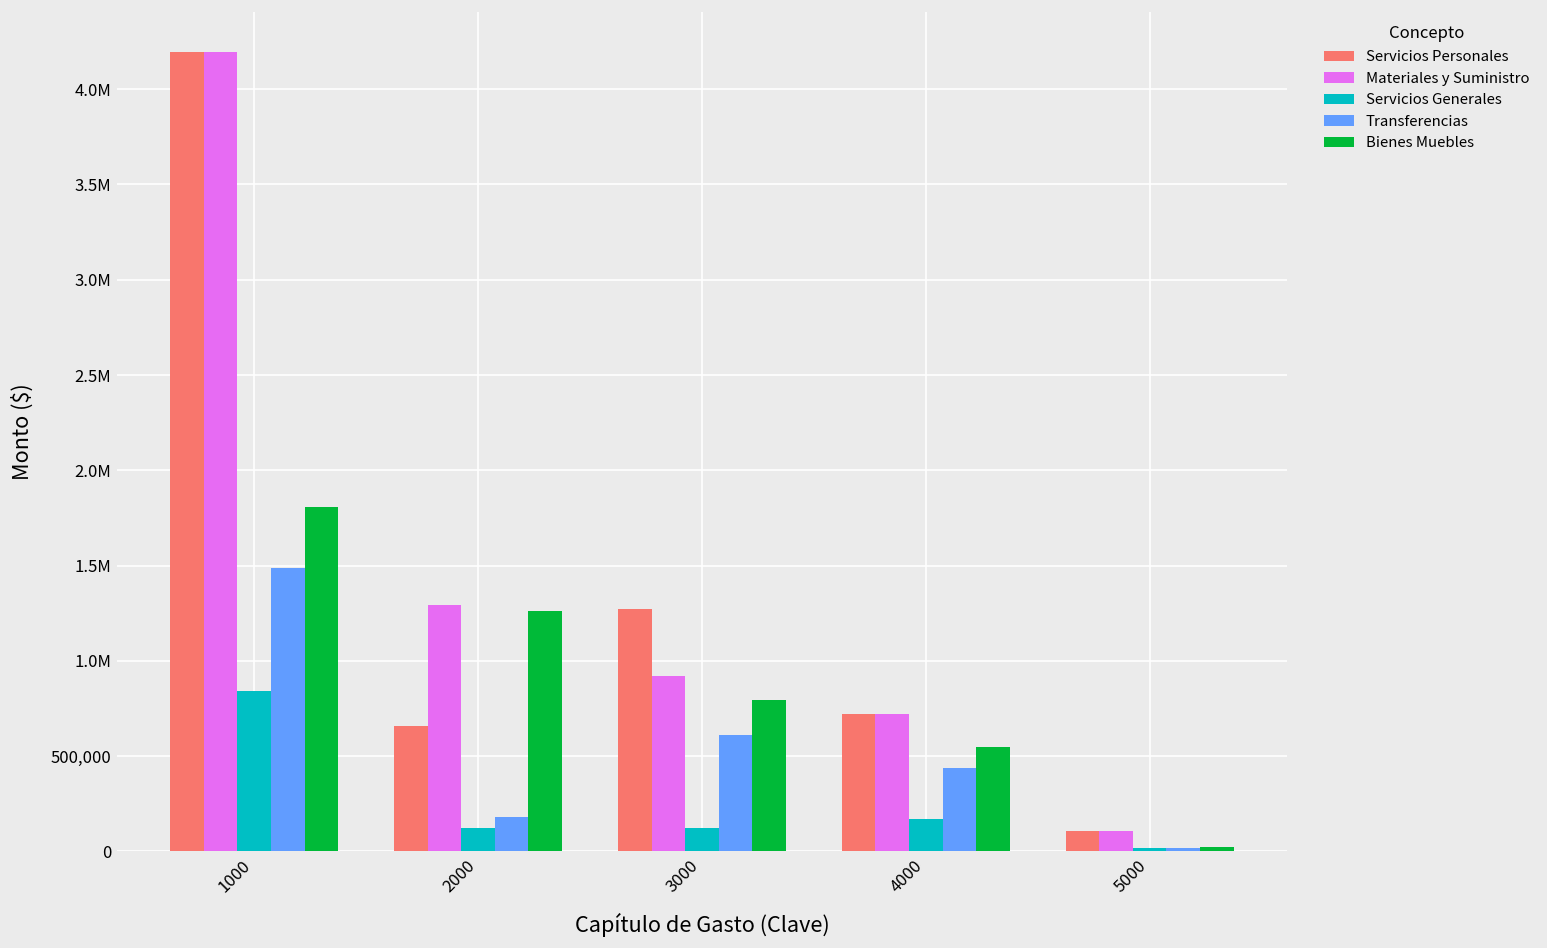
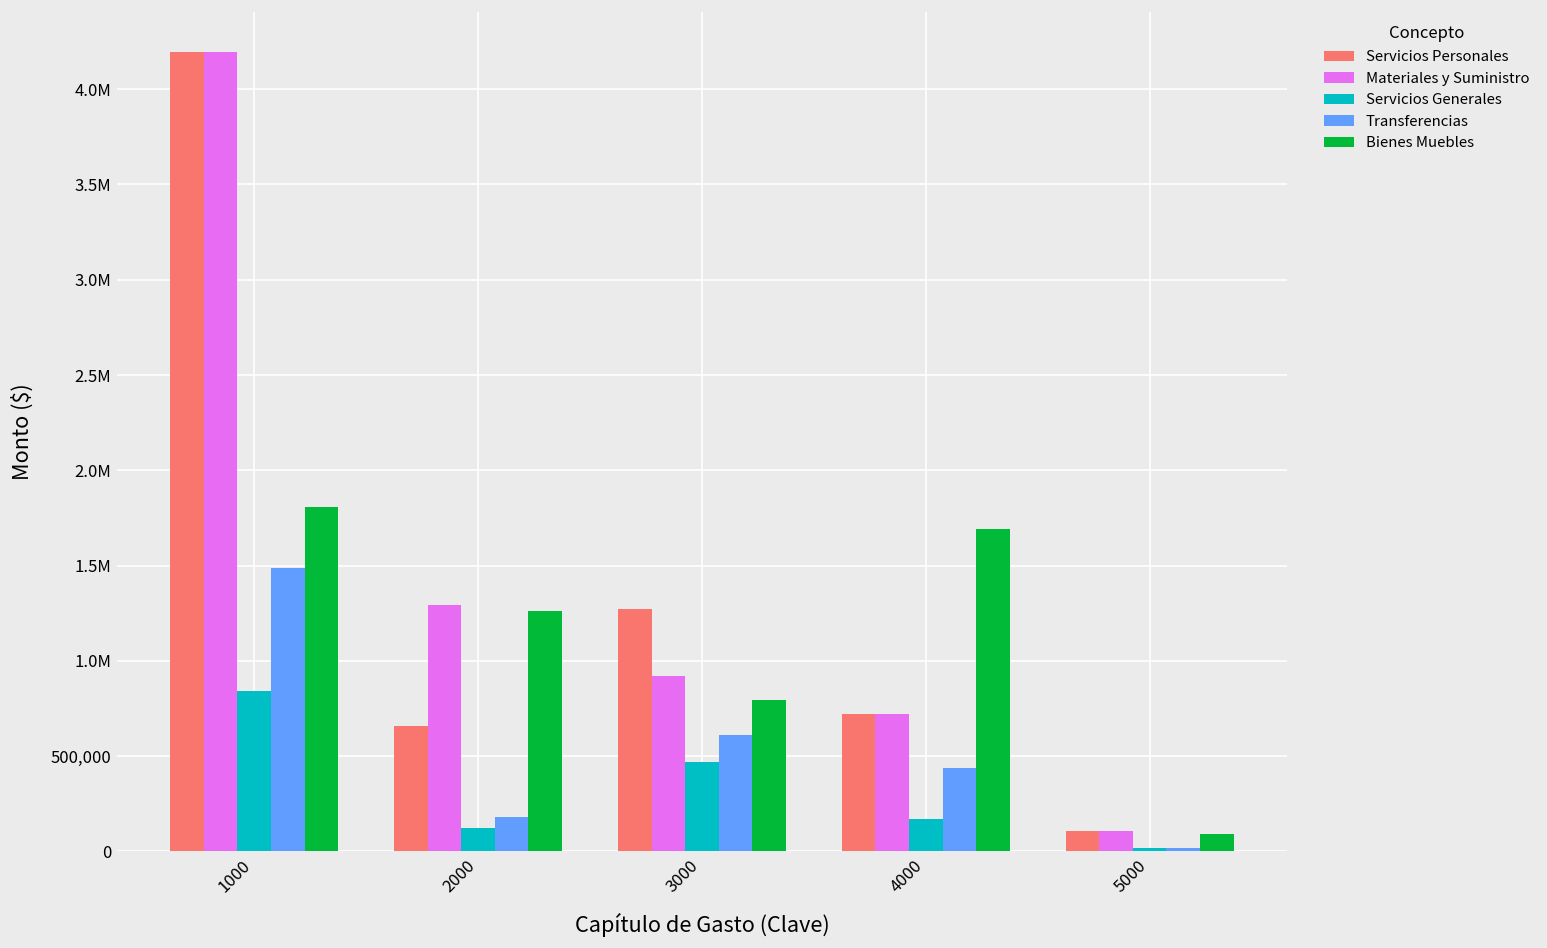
  {
    "Servicios Personales": {
      "1000": "4,200,000",
      "2000": "660,000",
      "3000": "1,270,000",
      "4000": "720,000",
      "5000": "110,000"
    },
    "Materiales y Suministro": {
      "1000": "4,200,000",
      "2000": "1,290,000",
      "3000": "920,000",
      "4000": "720,000",
      "5000": "110,000"
    },
    "Servicios Generales": {
      "1000": "840,000",
      "2000": "120,000",
-     "3000": "120,000",
+     "3000": "470,000",
      "4000": "170,000",
      "5000": "20,000"
    },
    "Transferencias": {
      "1000": "1,490,000",
      "2000": "180,000",
      "3000": "610,000",
      "4000": "440,000",
      "5000": "20,000"
    },
    "Bienes Muebles": {
      "1000": "1,810,000",
      "2000": "1,260,000",
      "3000": "800,000",
-     "4000": "550,000",
-     "5000": "30,000"
+     "4000": "1,690,000",
+     "5000": "90,000"
    }
  }
